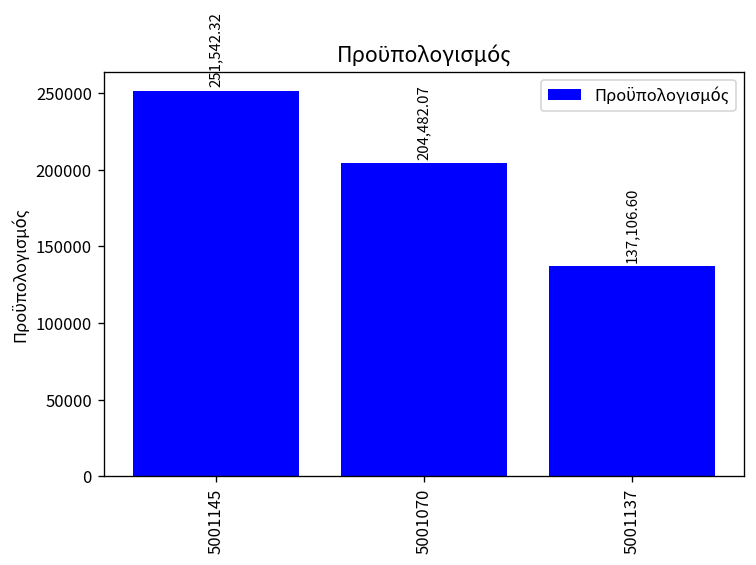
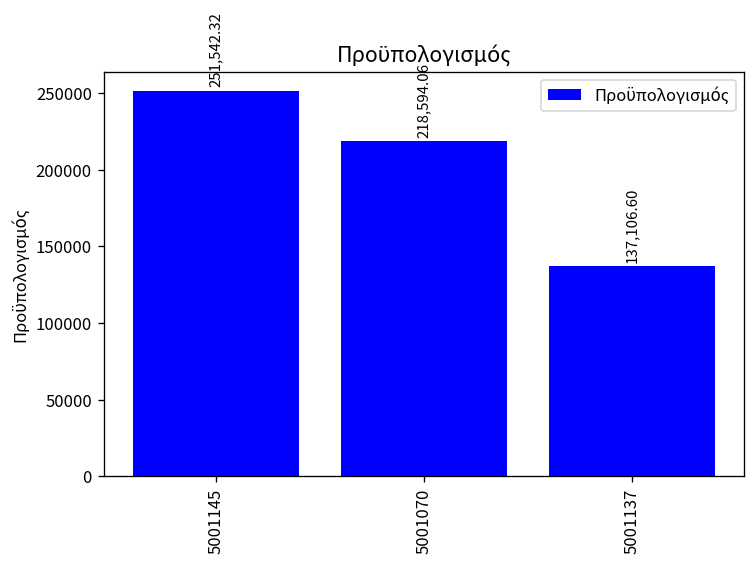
  {
    "5001145": "251,542.32",
-   "5001070": "204,482.07",
+   "5001070": "218,594.06",
    "5001137": "137,106.60"
  }
